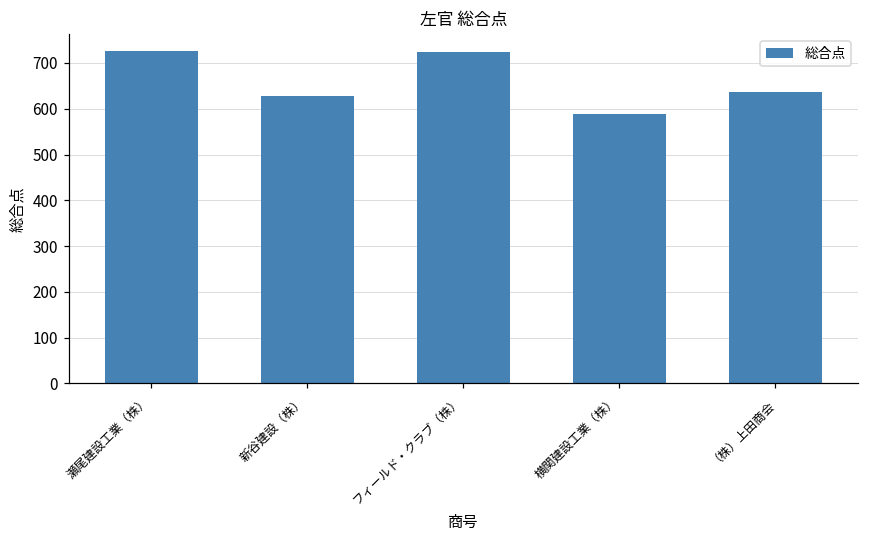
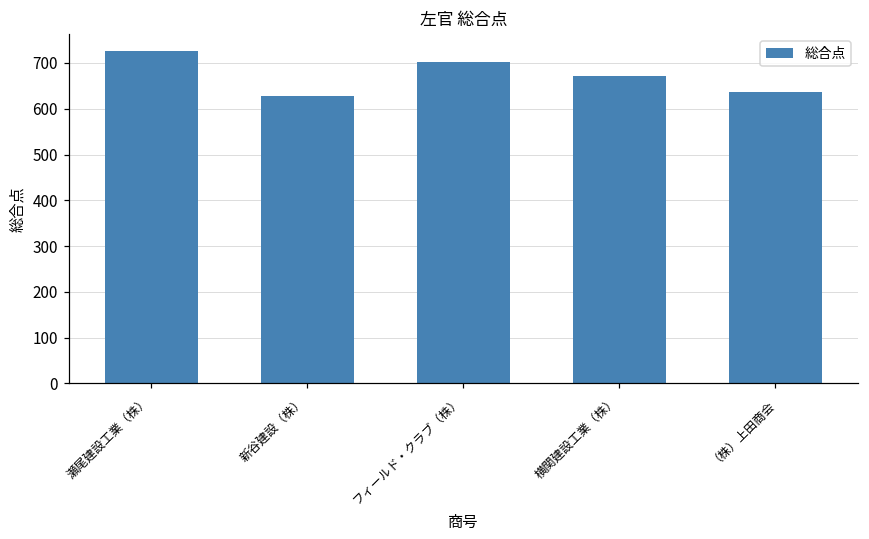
  {
    "瀬尾建設工業（株）": 730,
    "新谷建設（株）": 630,
-   "フィールド・クラブ（株）": 720,
-   "横関建設工業（株）": 590,
+   "フィールド・クラブ（株）": 700,
+   "横関建設工業（株）": 670,
    "（株）上田商会": 640
  }
